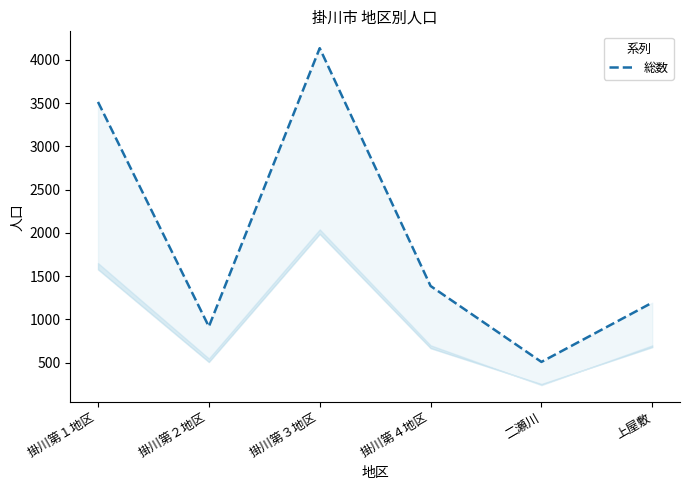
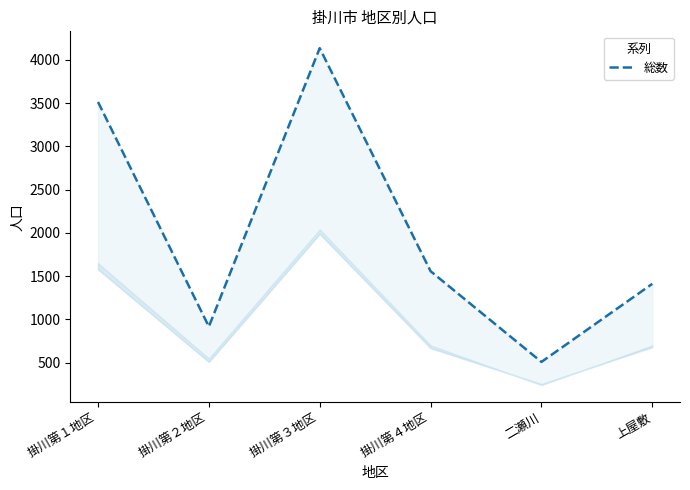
  {
    "総数": {
      "掛川第１地区": 3500,
      "掛川第２地区": 900,
      "掛川第３地区": 4100,
-     "掛川第４地区": 1400,
+     "掛川第４地区": 1600,
      "二瀬川": 500,
-     "上屋敷": 1200
+     "上屋敷": 1400
    }
  }
